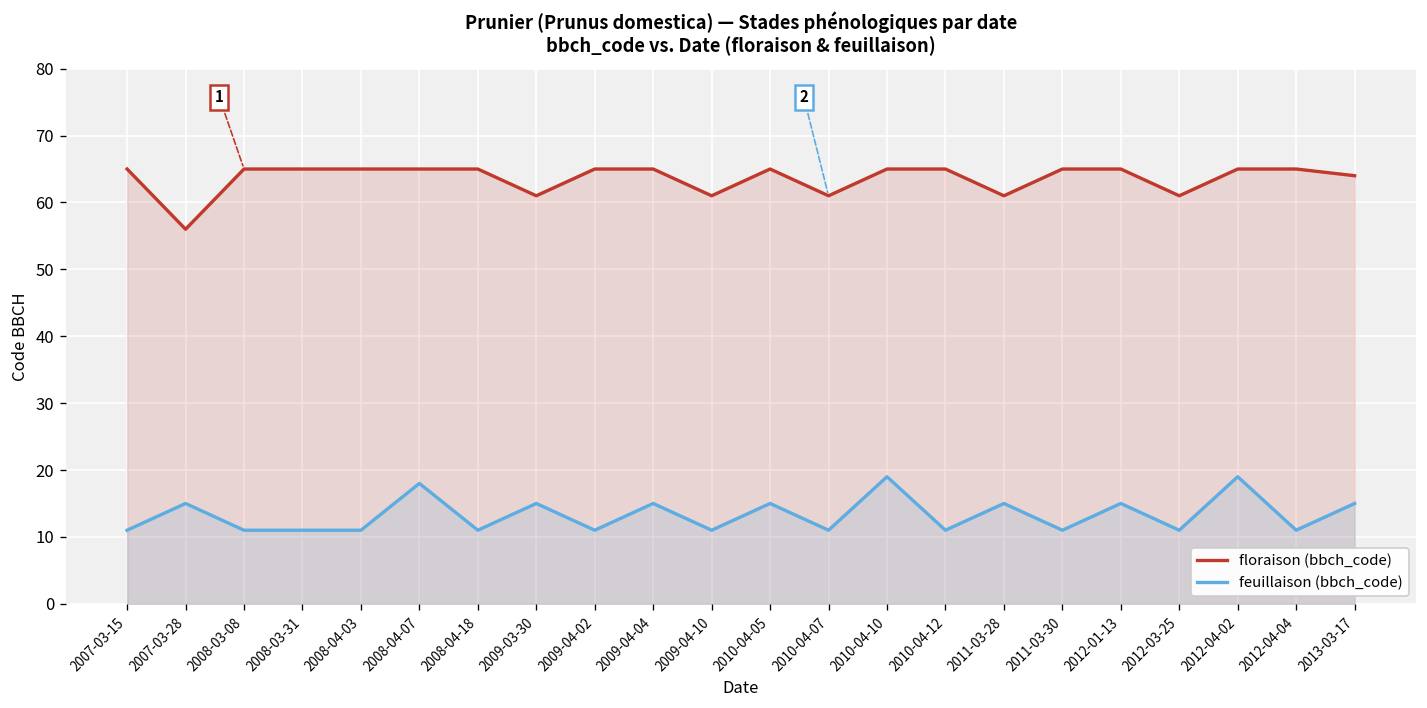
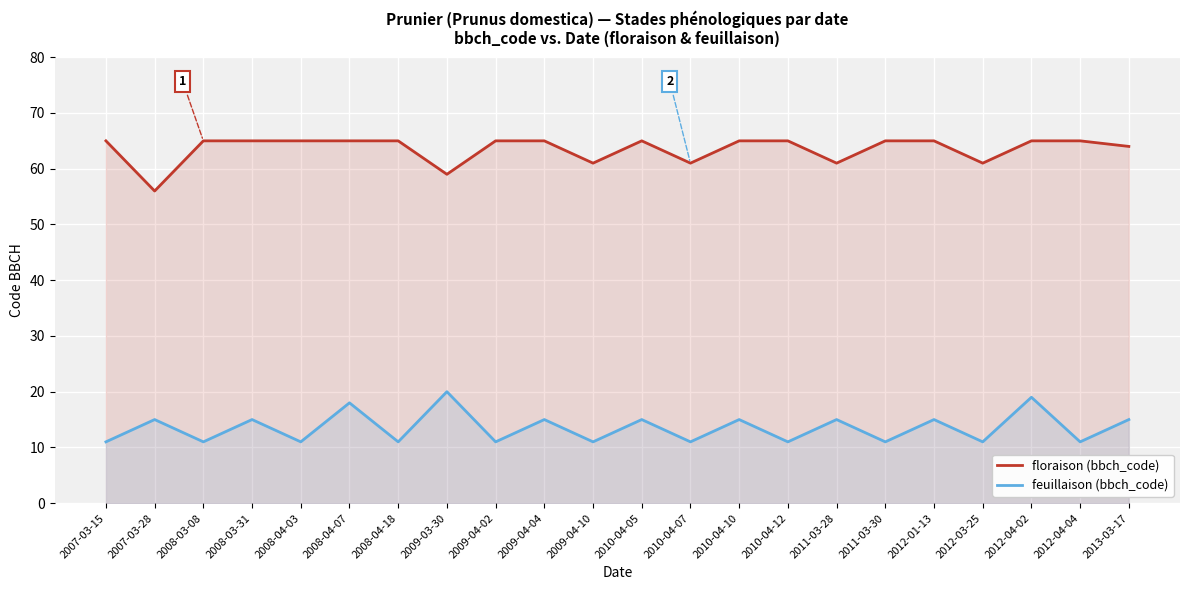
  {
    "floraison (bbch_code)": {
      "2007-03-15": 65,
      "2007-03-28": 56,
      "2008-03-31": 65,
      "2008-04-03": 65,
      "2008-04-07": 65,
      "2008-04-18": 65,
-     "2009-03-30": 61,
+     "2009-03-30": 59,
      "2009-04-02": 65,
      "2009-04-04": 65,
      "2009-04-10": 61,
      "2010-04-05": 65,
      "2010-04-10": 65,
      "2010-04-12": 65,
      "2011-03-28": 61,
      "2011-03-30": 65,
      "2012-01-13": 65,
      "2012-03-25": 61,
      "2012-04-02": 65,
      "2012-04-04": 65,
      "2013-03-17": 64
    },
    "feuillaison (bbch_code)": {
      "2007-03-15": 11,
      "2007-03-28": 15,
      "2008-03-08": 11,
-     "2008-03-31": 11,
+     "2008-03-31": 15,
      "2008-04-03": 11,
      "2008-04-07": 18,
      "2008-04-18": 11,
-     "2009-03-30": 15,
+     "2009-03-30": 20,
      "2009-04-02": 11,
      "2009-04-04": 15,
      "2009-04-10": 11,
      "2010-04-05": 15,
      "2010-04-07": 11,
-     "2010-04-10": 19,
+     "2010-04-10": 15,
      "2010-04-12": 11,
      "2011-03-28": 15,
      "2011-03-30": 11,
      "2012-01-13": 15,
      "2012-03-25": 11,
      "2012-04-02": 19,
      "2012-04-04": 11,
      "2013-03-17": 15
    }
  }
